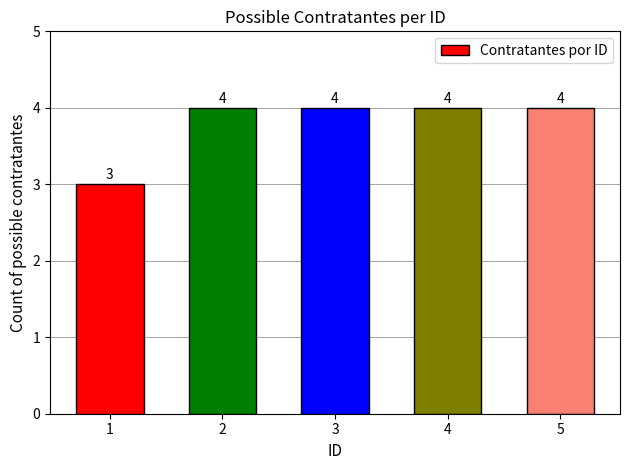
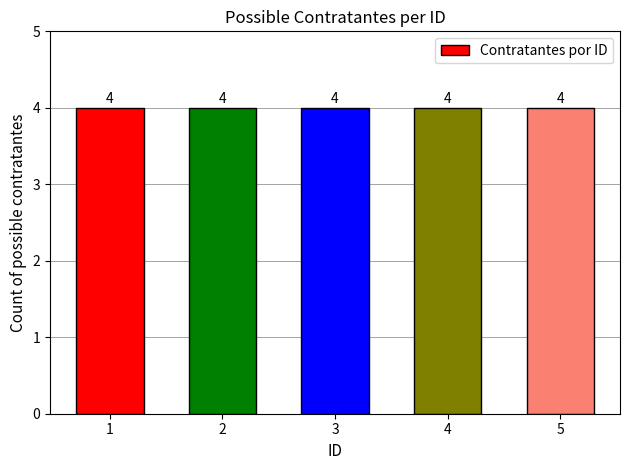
  {
-   "1": 3,
+   "1": 4,
    "2": 4,
    "3": 4,
    "4": 4,
    "5": 4
  }
